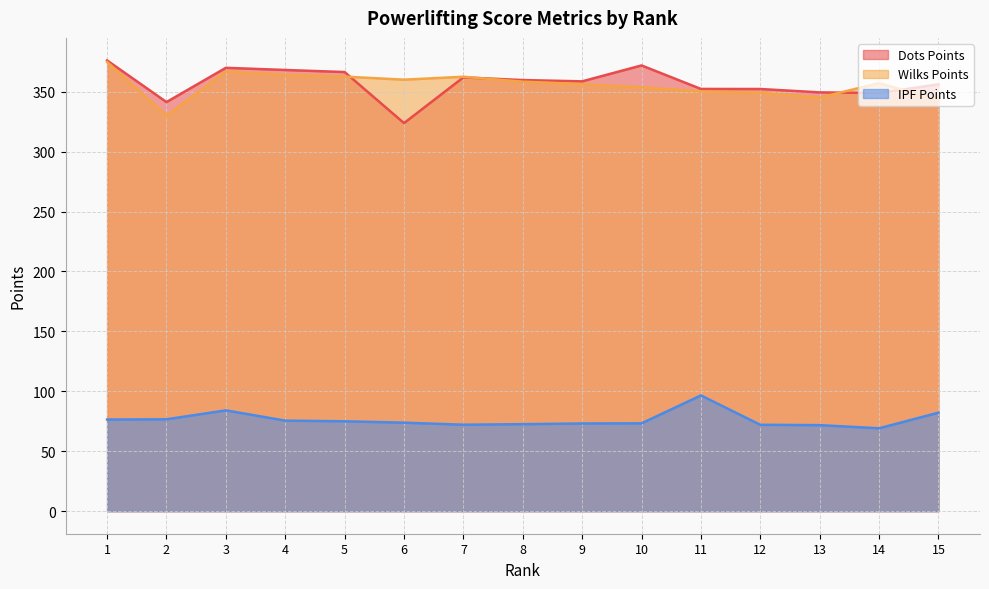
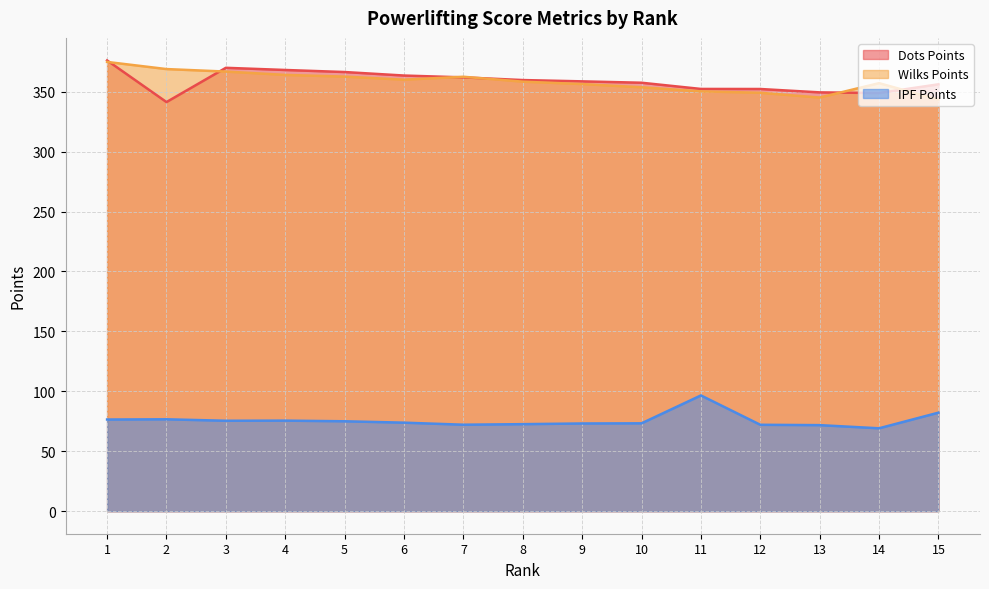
  {
    "Dots Points": {
      "2": 341,
      "3": 370,
      "4": 368,
      "5": 366,
-     "6": 324,
+     "6": 363,
      "9": 359,
-     "10": 372,
+     "10": 357,
      "12": 352,
      "13": 349
    },
    "Wilks Points": {
-     "2": 330,
+     "2": 369,
      "3": 367,
      "4": 364,
      "5": 363,
      "6": 360,
      "9": 356,
      "10": 354,
      "12": 349,
      "13": 345
    },
    "IPF Points": {
      "1": 76,
      "2": 77,
-     "3": 84,
+     "3": 75,
      "4": 76,
      "5": 75,
      "6": 74,
      "7": 72,
      "8": 73,
      "9": 73,
      "10": 73,
      "11": 97,
      "12": 72,
      "13": 72,
      "14": 69,
      "15": 82
    }
  }
